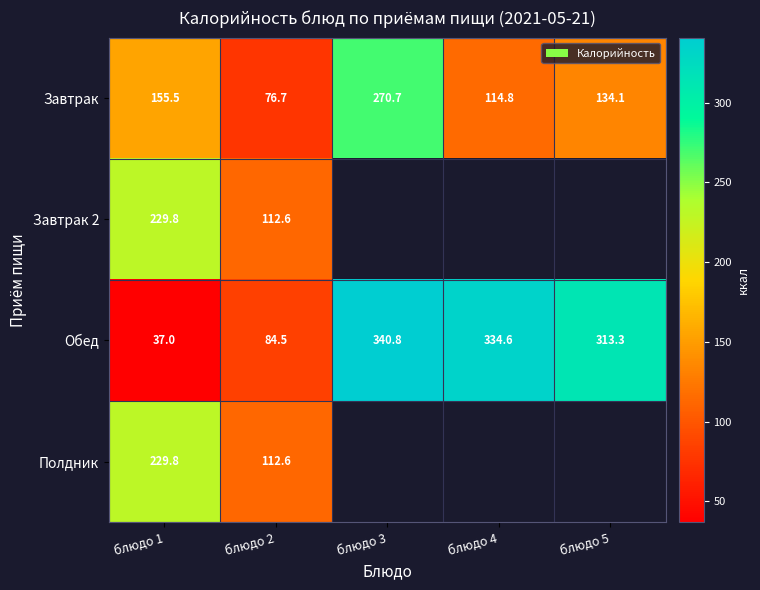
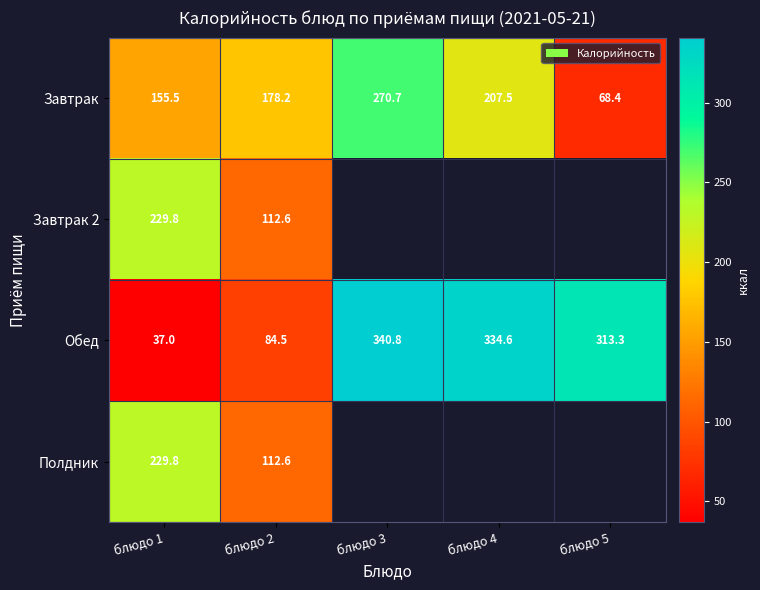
  {
    "Завтрак": {
      "блюдо 1": 155.5,
-     "блюдо 2": 76.7,
+     "блюдо 2": 178.2,
      "блюдо 3": 270.7,
-     "блюдо 4": 114.8,
-     "блюдо 5": 134.1
+     "блюдо 4": 207.5,
+     "блюдо 5": 68.4
    },
    "Завтрак 2": {
      "блюдо 1": 229.8,
      "блюдо 2": 112.6
    },
    "Обед": {
      "блюдо 1": 37.0,
      "блюдо 2": 84.5,
      "блюдо 3": 340.8,
      "блюдо 4": 334.6,
      "блюдо 5": 313.3
    },
    "Полдник": {
      "блюдо 1": 229.8,
      "блюдо 2": 112.6
    }
  }
